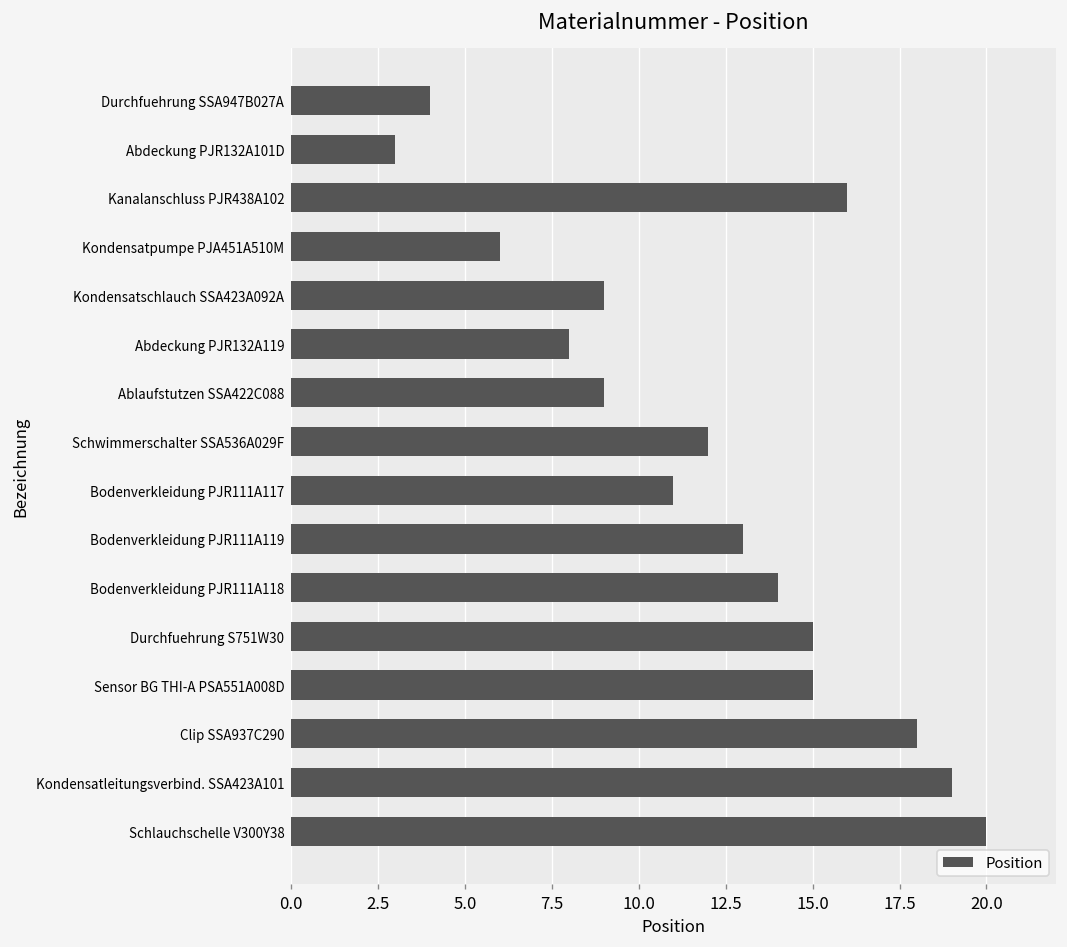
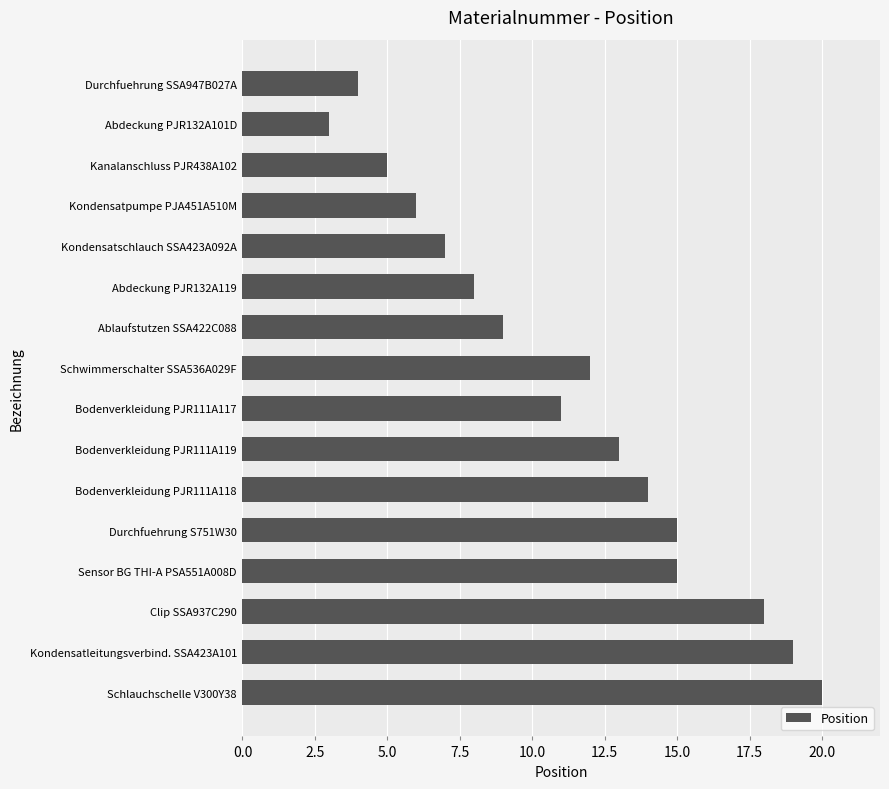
  {
    "Durchfuehrung SSA947B027A": 4,
    "Abdeckung PJR132A101D": 3,
-   "Kanalanschluss PJR438A102": 16,
+   "Kanalanschluss PJR438A102": 5,
    "Kondensatpumpe PJA451A510M": 6,
-   "Kondensatschlauch SSA423A092A": 9,
+   "Kondensatschlauch SSA423A092A": 7,
    "Abdeckung PJR132A119": 8,
    "Ablaufstutzen SSA422C088": 9,
    "Schwimmerschalter SSA536A029F": 12,
    "Bodenverkleidung PJR111A117": 11,
    "Bodenverkleidung PJR111A119": 13,
    "Bodenverkleidung PJR111A118": 14,
    "Durchfuehrung S751W30": 15,
    "Sensor BG THI-A PSA551A008D": 15,
    "Clip SSA937C290": 18,
    "Kondensatleitungsverbind. SSA423A101": 19,
    "Schlauchschelle V300Y38": 20
  }
